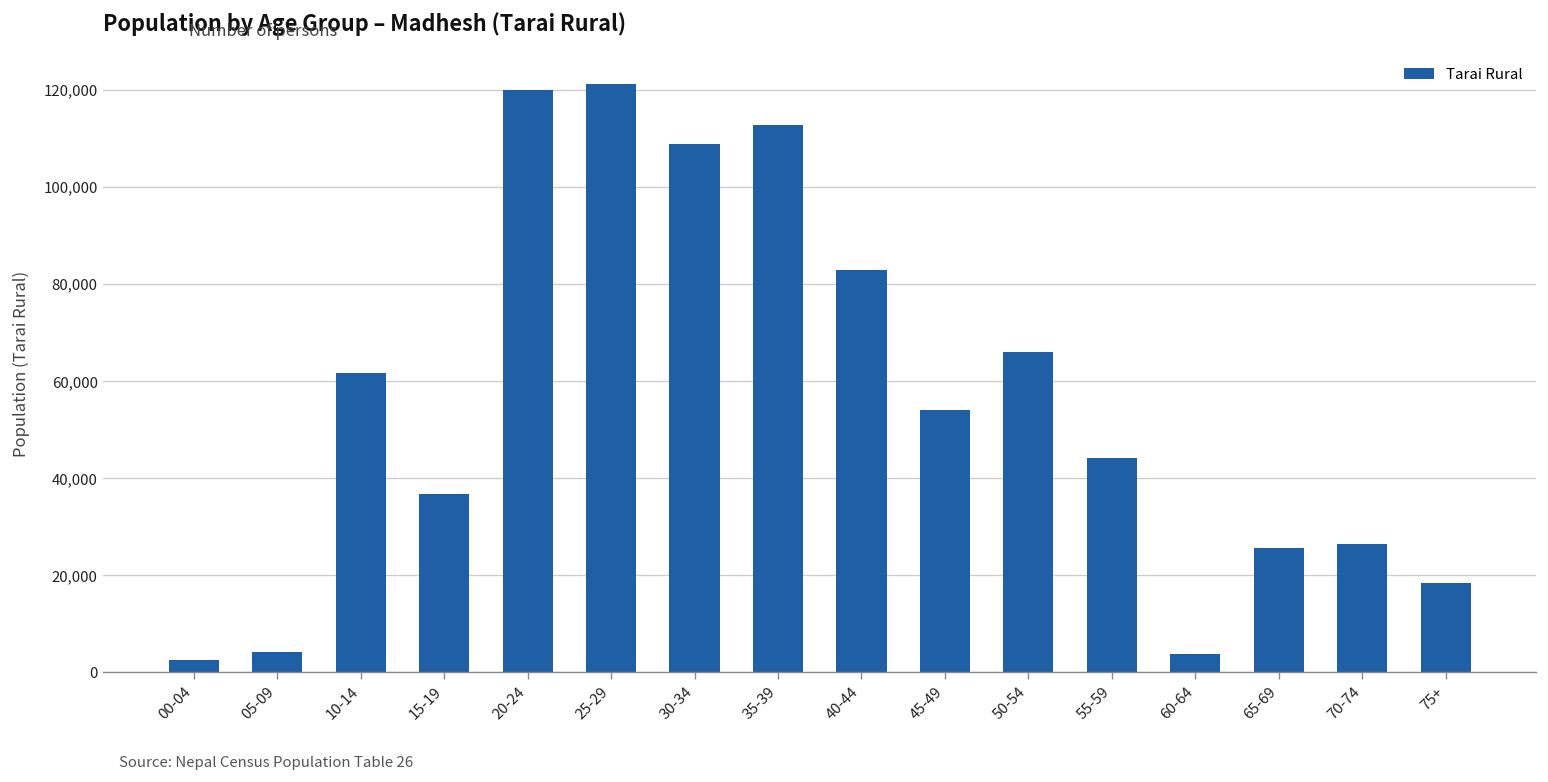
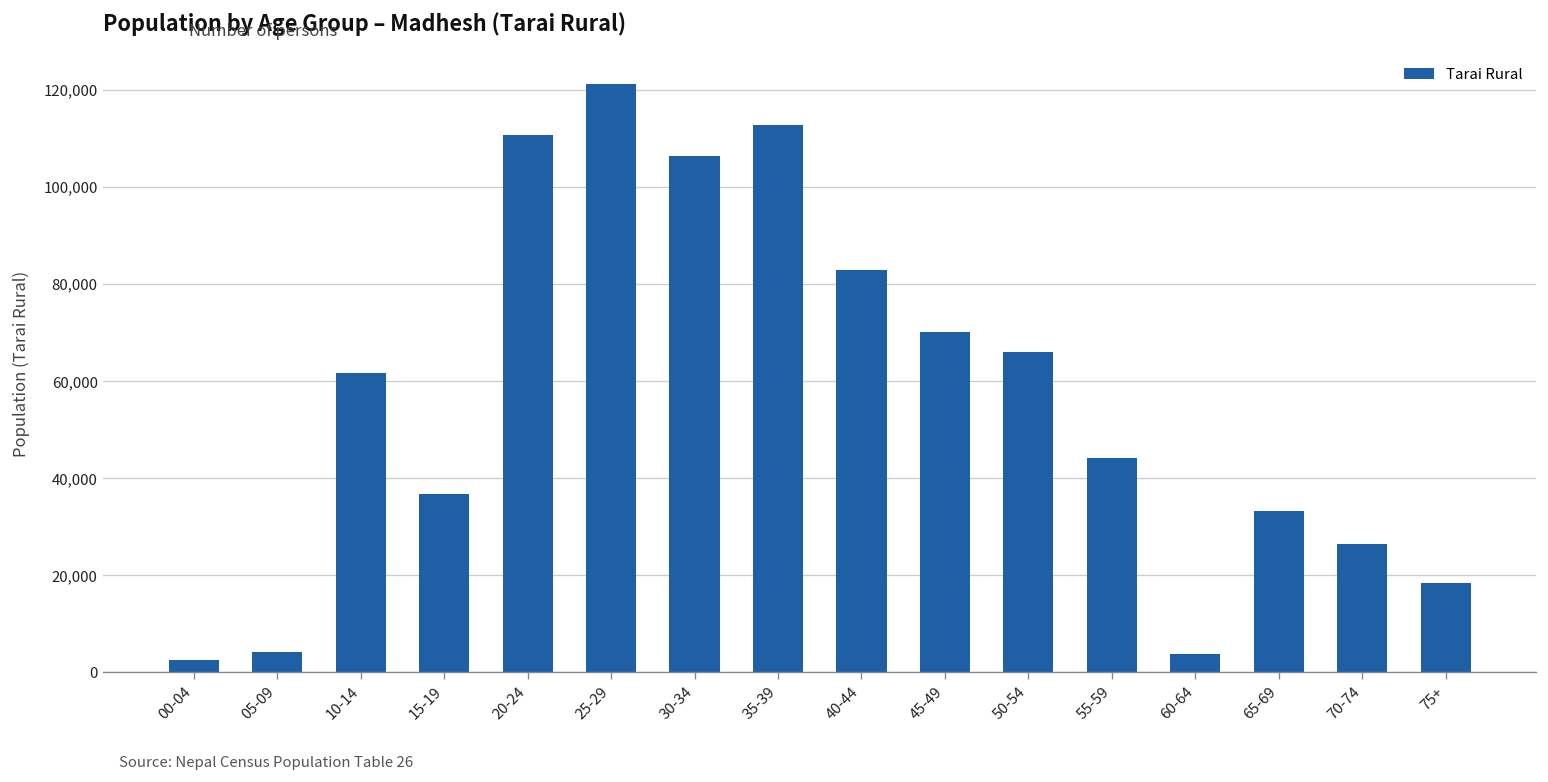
  {
    "00-04": "3,000",
    "05-09": "4,000",
    "10-14": "62,000",
    "15-19": "37,000",
-   "20-24": "120,000",
+   "20-24": "111,000",
    "25-29": "121,000",
-   "30-34": "109,000",
+   "30-34": "106,000",
    "35-39": "113,000",
    "40-44": "83,000",
-   "45-49": "54,000",
+   "45-49": "70,000",
    "50-54": "66,000",
    "55-59": "44,000",
    "60-64": "4,000",
-   "65-69": "26,000",
+   "65-69": "33,000",
    "70-74": "26,000",
    "75+": "18,000"
  }
